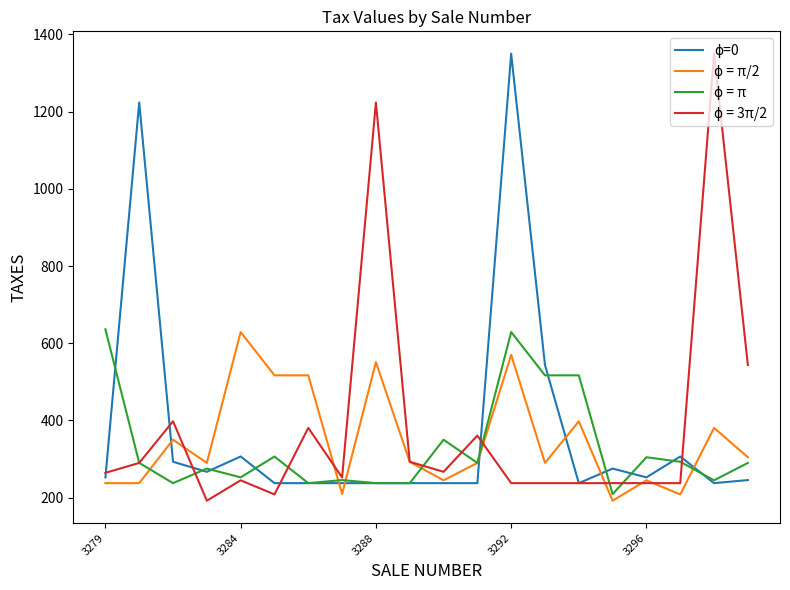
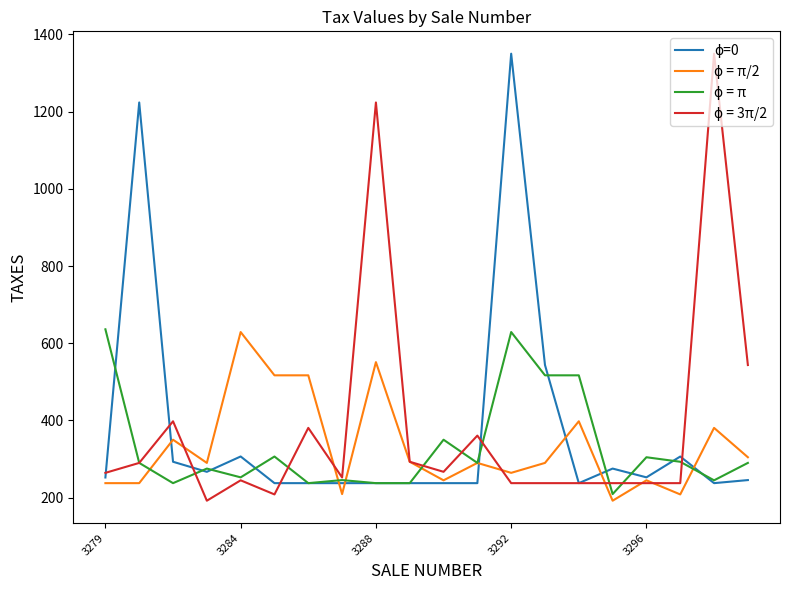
  {
    "ϕ=0": {
      "3279": 250,
      "3284": 310,
      "3292": 1350,
      "3296": 250
    },
    "ϕ = π/2": {
      "3279": 240,
      "3284": 630,
      "3288": 550,
-     "3292": 570,
+     "3292": 260,
      "3296": 240
    },
    "ϕ = π": {
      "3279": 640,
      "3284": 250,
      "3292": 630,
      "3296": 300
    },
    "ϕ = 3π/2": {
      "3279": 260,
      "3284": 240,
      "3288": 1220,
      "3292": 240,
      "3296": 240
    }
  }
